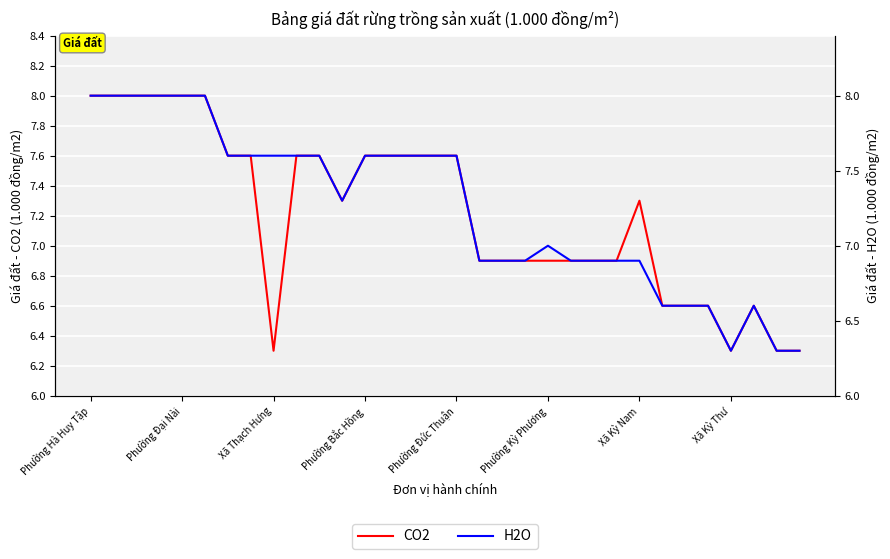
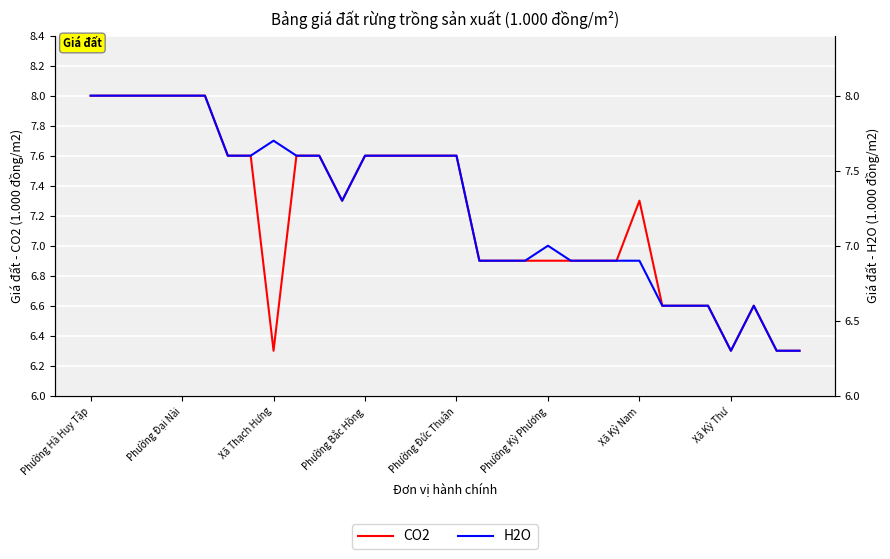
  {
    "CO2": {
      "Phường Hà Huy Tập": 8.00,
      "Phường Đại Nài": 8.00,
      "Xã Thạch Hưng": 6.30,
      "Phường Bắc Hồng": 7.60,
      "Phường Đức Thuận": 7.60,
      "Phường Kỳ Phương": 6.90,
      "Xã Kỳ Nam": 7.30,
      "Xã Kỳ Thư": 6.30
    },
    "H2O": {
      "Phường Hà Huy Tập": 8.0,
      "Phường Đại Nài": 8.0,
-     "Xã Thạch Hưng": 7.6,
+     "Xã Thạch Hưng": 7.7,
      "Phường Bắc Hồng": 7.6,
      "Phường Đức Thuận": 7.6,
      "Phường Kỳ Phương": 7.0,
      "Xã Kỳ Nam": 6.9,
      "Xã Kỳ Thư": 6.3
    }
  }
